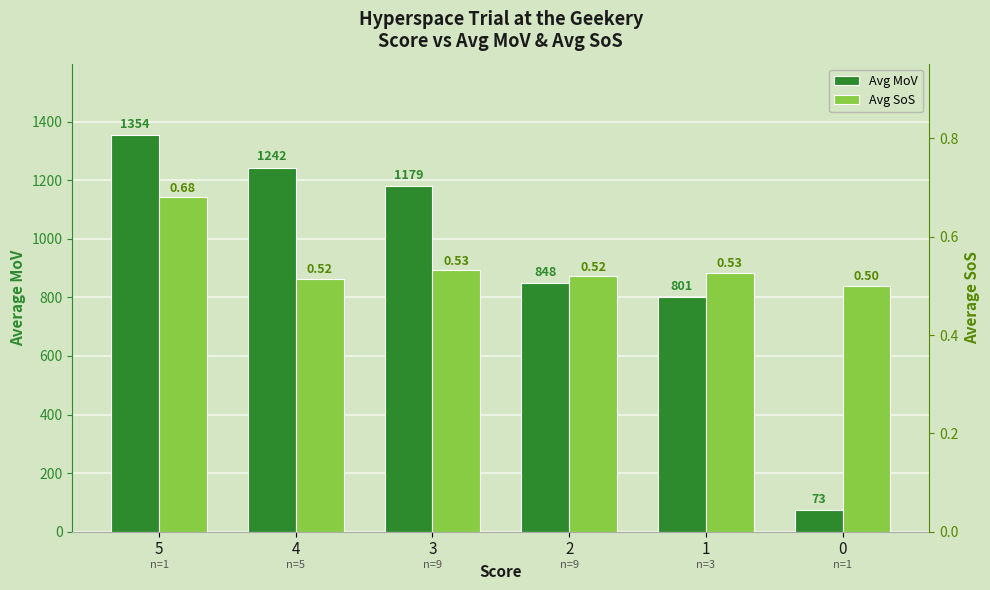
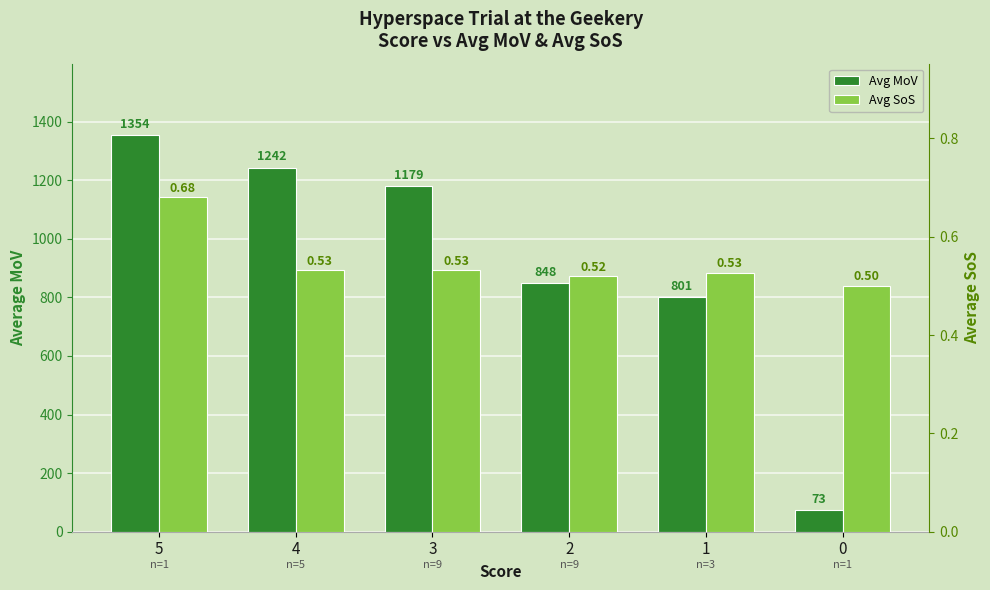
  {
    "Avg MoV": {
      "5": 1354,
      "4": 1242,
      "3": 1179,
      "2": 848,
      "1": 801,
      "0": 73
    },
    "Avg SoS": {
      "5": 0.68,
-     "4": 0.52,
+     "4": 0.53,
      "3": 0.53,
      "2": 0.52,
      "1": 0.53,
      "0": 0.50
    }
  }
